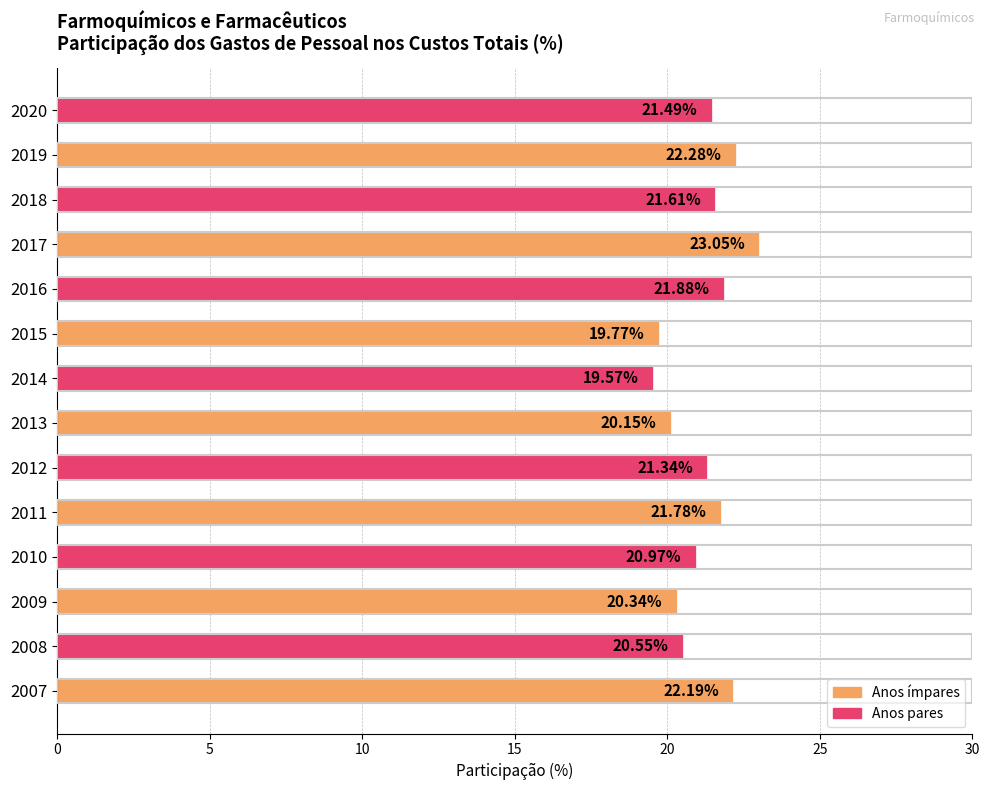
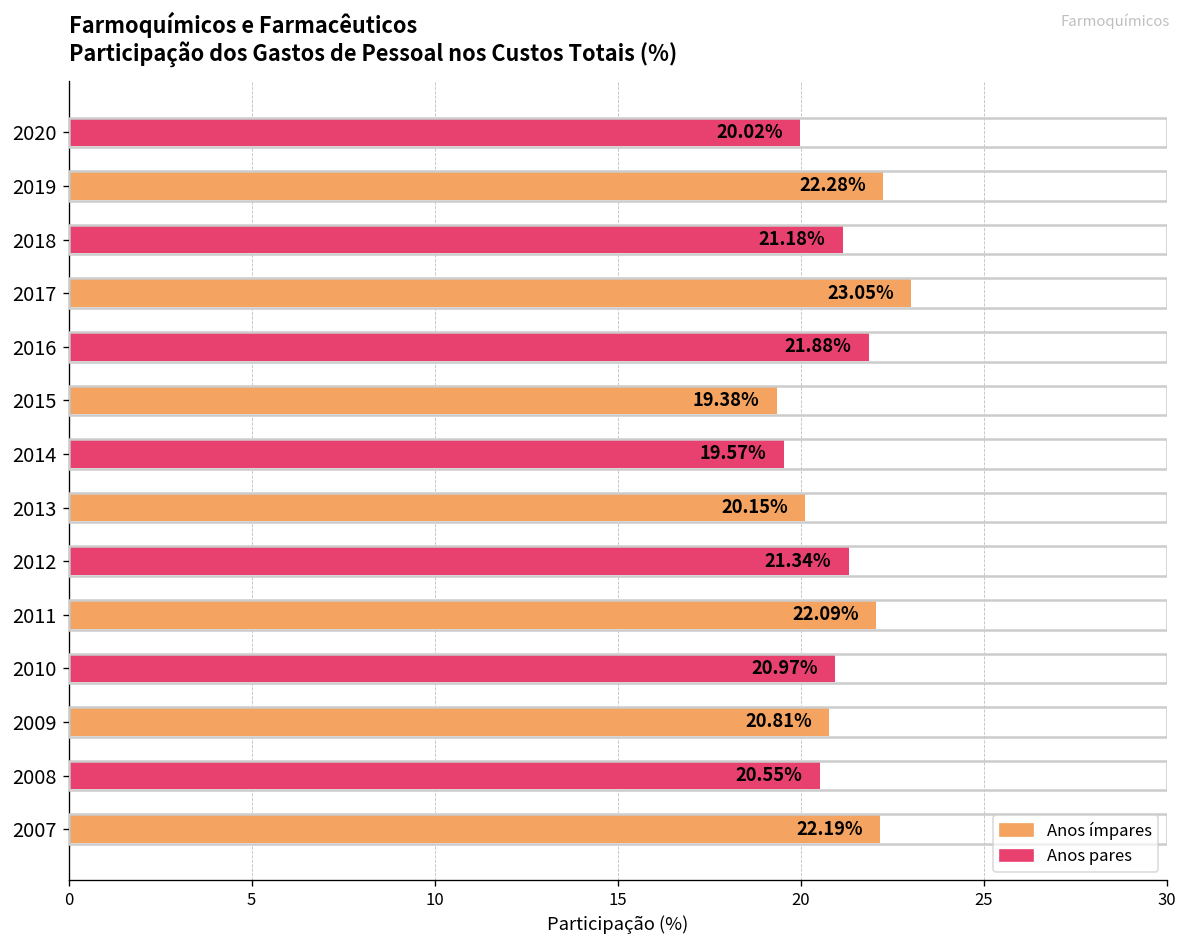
  {
-   "2020": "21.49%",
+   "2020": "20.02%",
    "2019": "22.28%",
-   "2018": "21.61%",
+   "2018": "21.18%",
    "2017": "23.05%",
    "2016": "21.88%",
-   "2015": "19.77%",
+   "2015": "19.38%",
    "2014": "19.57%",
    "2013": "20.15%",
    "2012": "21.34%",
-   "2011": "21.78%",
+   "2011": "22.09%",
    "2010": "20.97%",
-   "2009": "20.34%",
+   "2009": "20.81%",
    "2008": "20.55%",
    "2007": "22.19%"
  }
